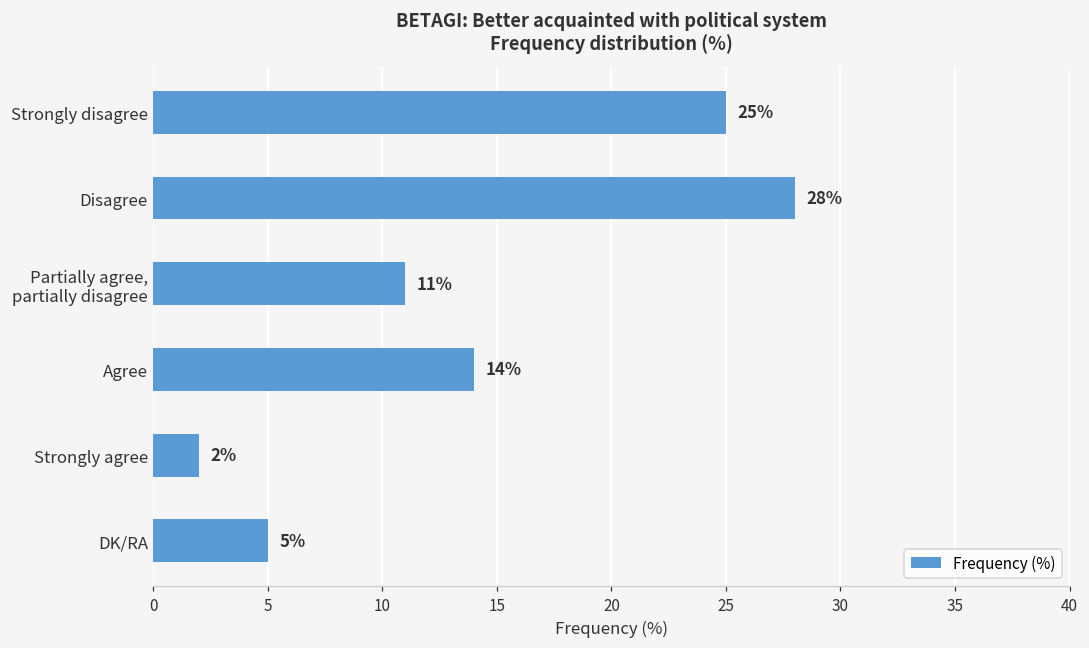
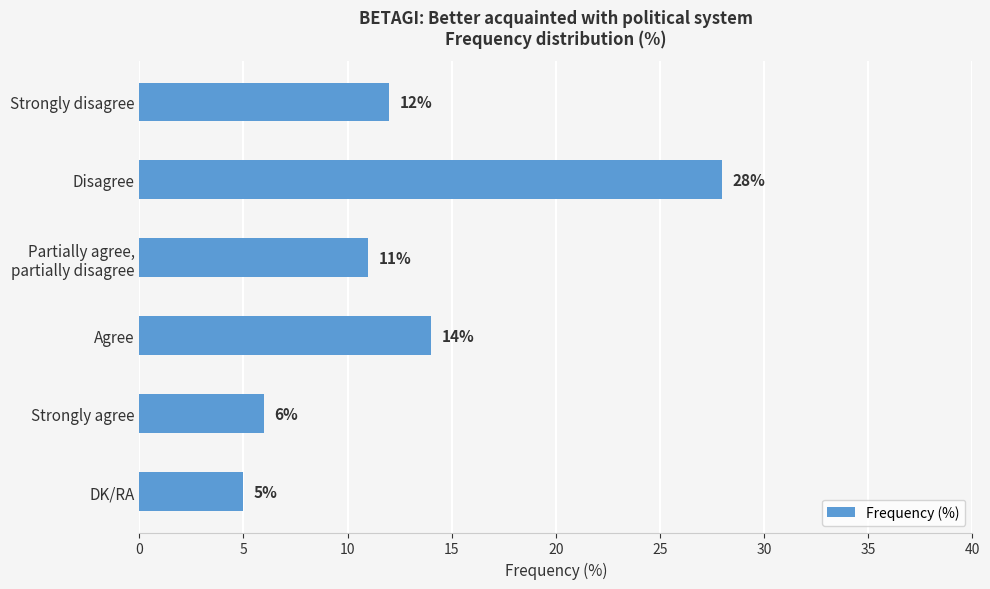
  {
-   "Strongly disagree": "25%",
+   "Strongly disagree": "12%",
    "Disagree": "28%",
    "Partially agree, partially disagree": "11%",
    "Agree": "14%",
-   "Strongly agree": "2%",
+   "Strongly agree": "6%",
    "DK/RA": "5%"
  }
